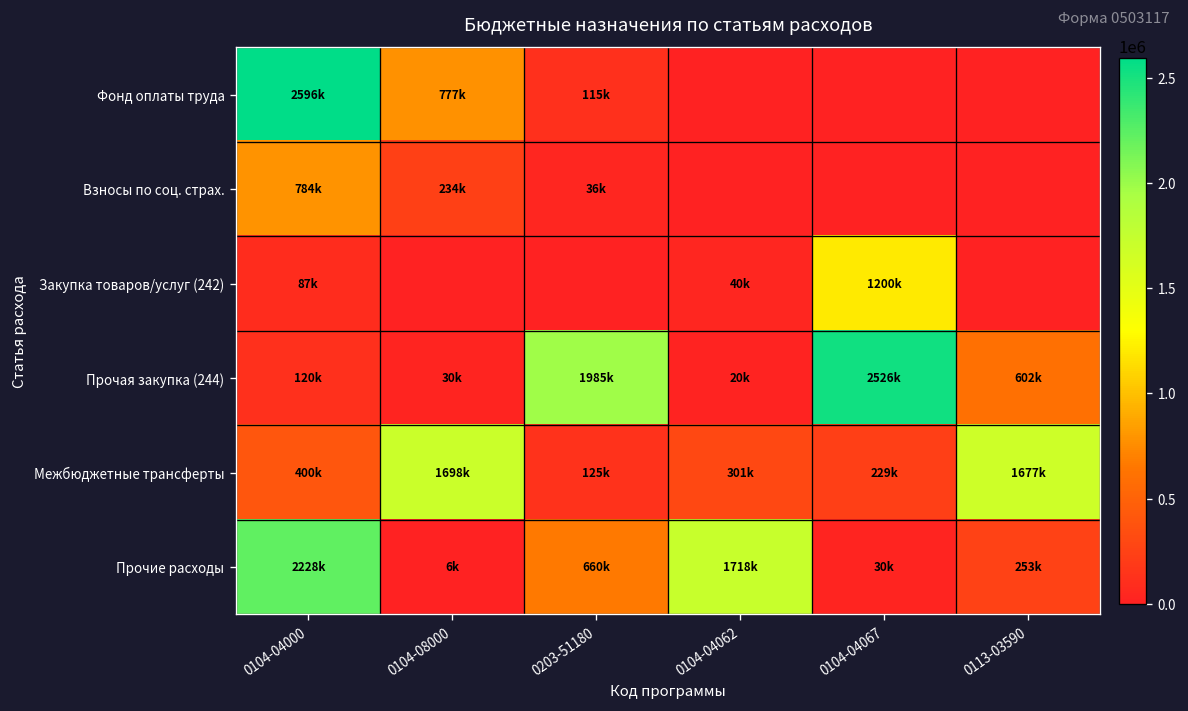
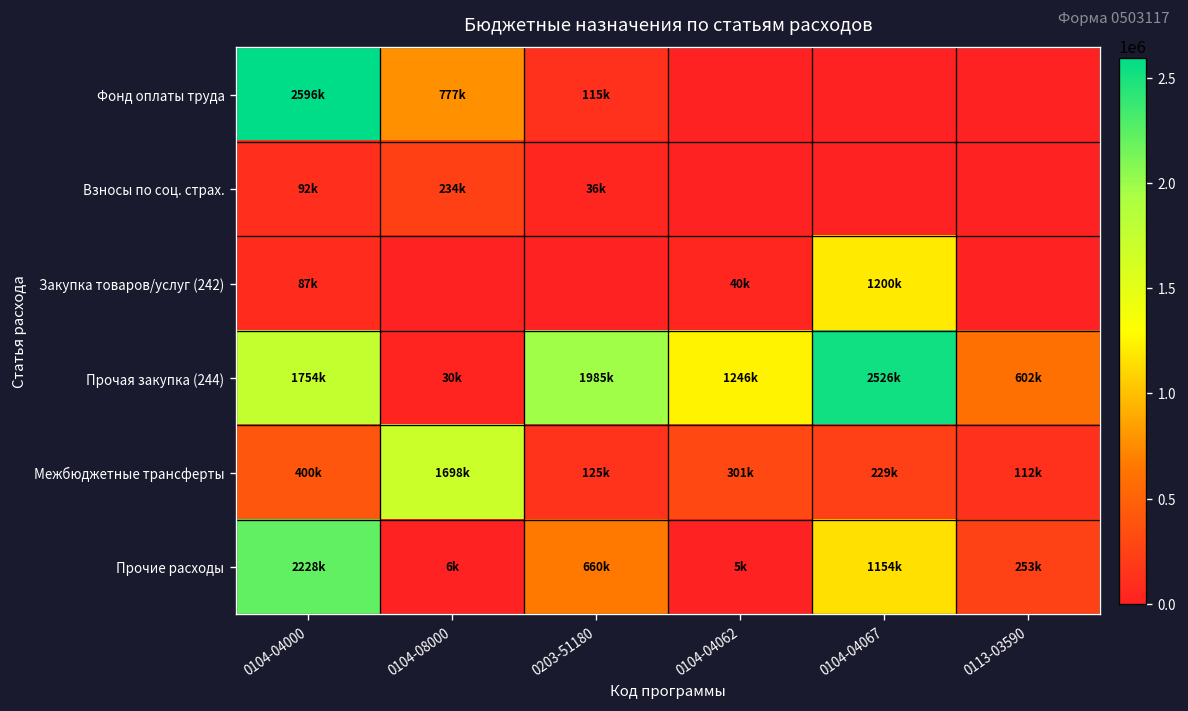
  {
    "Фонд оплаты труда": {
      "0104-04000": "2596k",
      "0104-08000": "777k",
      "0203-51180": "115k"
    },
    "Взносы по соц. страх.": {
-     "0104-04000": "784k",
+     "0104-04000": "92k",
      "0104-08000": "234k",
      "0203-51180": "36k"
    },
    "Закупка товаров/услуг (242)": {
      "0104-04000": "87k",
      "0104-04062": "40k",
      "0104-04067": "1200k"
    },
    "Прочая закупка (244)": {
-     "0104-04000": "120k",
+     "0104-04000": "1754k",
      "0104-08000": "30k",
      "0203-51180": "1985k",
-     "0104-04062": "20k",
+     "0104-04062": "1246k",
      "0104-04067": "2526k",
      "0113-03590": "602k"
    },
    "Межбюджетные трансферты": {
      "0104-04000": "400k",
      "0104-08000": "1698k",
      "0203-51180": "125k",
      "0104-04062": "301k",
      "0104-04067": "229k",
-     "0113-03590": "1677k"
+     "0113-03590": "112k"
    },
    "Прочие расходы": {
      "0104-04000": "2228k",
      "0104-08000": "6k",
      "0203-51180": "660k",
-     "0104-04062": "1718k",
-     "0104-04067": "30k",
+     "0104-04062": "5k",
+     "0104-04067": "1154k",
      "0113-03590": "253k"
    }
  }
